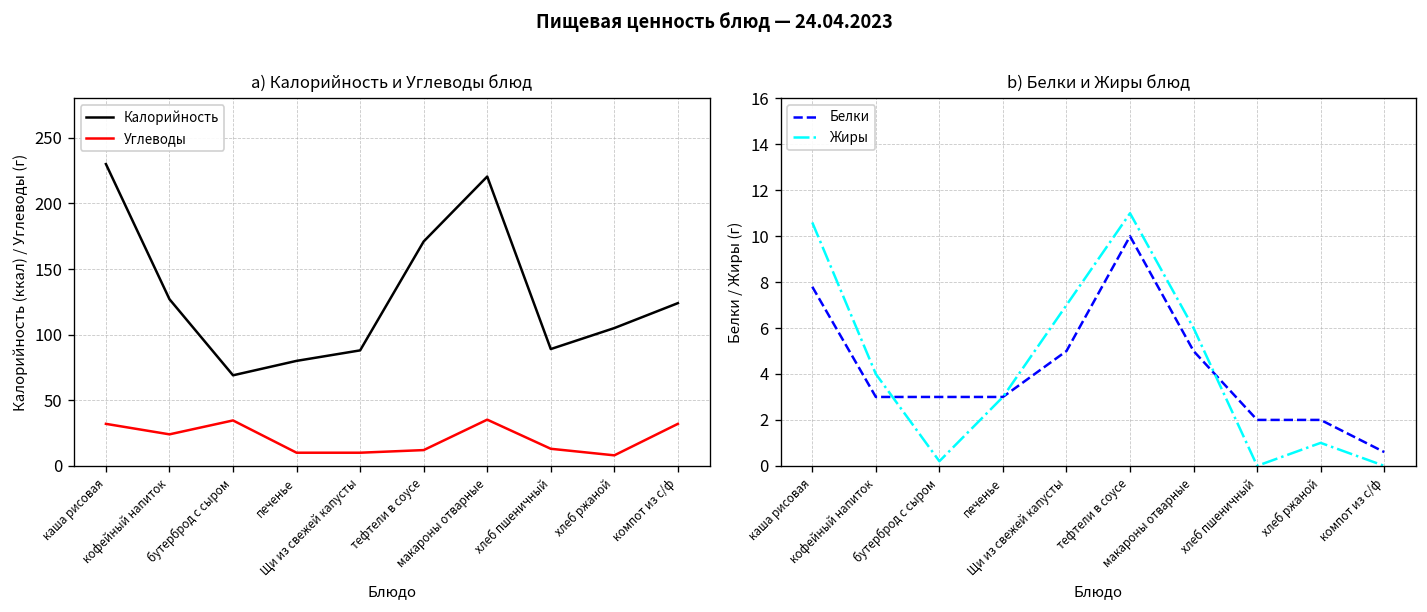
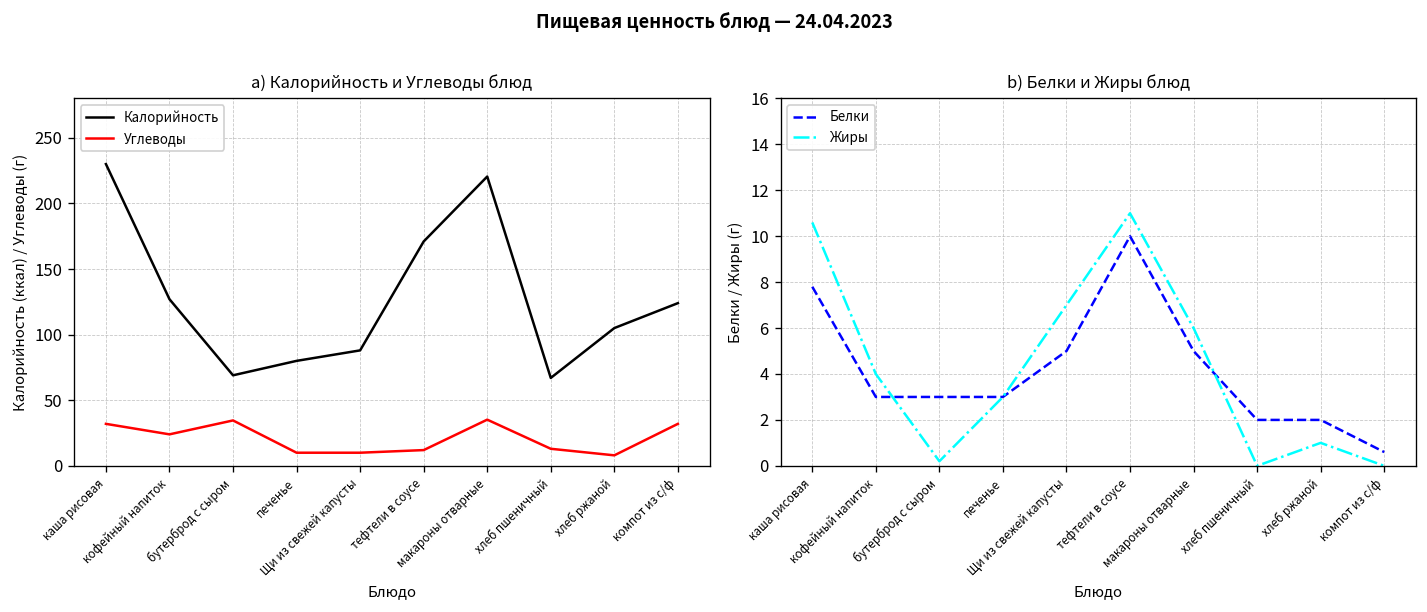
  {
    "a) Калорийность и Углеводы блюд": {
      "Калорийность": {
        "каша рисовая": 230,
        "кофейный напиток": 127,
        "бутерброд с сыром": 69,
        "печенье": 80,
        "Щи из свежей капусты": 88,
        "тефтели в соусе": 171,
        "макароны отварные": 221,
-       "хлеб пшеничный": 89,
+       "хлеб пшеничный": 67,
        "хлеб ржаной": 105,
        "компот из с/ф": 124
      },
      "Углеводы": {
        "каша рисовая": 32,
        "кофейный напиток": 24,
        "бутерброд с сыром": 35,
        "печенье": 10,
        "Щи из свежей капусты": 10,
        "тефтели в соусе": 12,
        "макароны отварные": 35,
        "хлеб пшеничный": 13,
        "хлеб ржаной": 8,
        "компот из с/ф": 32
      }
    },
    "b) Белки и Жиры блюд": {
      "Белки": {
        "каша рисовая": 7.8,
        "кофейный напиток": 3.0,
        "бутерброд с сыром": 3.0,
        "Щи из свежей капусты": 5.0,
        "тефтели в соусе": 10.0,
        "макароны отварные": 5.0,
        "хлеб пшеничный": 2.0,
        "хлеб ржаной": 2.0,
        "компот из с/ф": 0.6
      },
      "Жиры": {
        "каша рисовая": 10.6,
        "кофейный напиток": 4.0,
        "бутерброд с сыром": 0.2,
        "Щи из свежей капусты": 7.0,
        "тефтели в соусе": 11.0,
        "макароны отварные": 6.0,
        "хлеб пшеничный": 0.0,
        "хлеб ржаной": 1.0,
        "компот из с/ф": 0.0
      }
    }
  }
